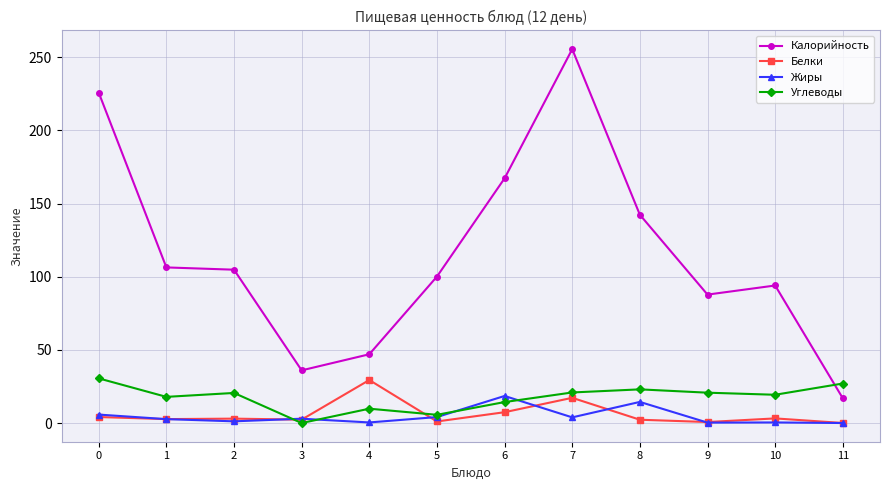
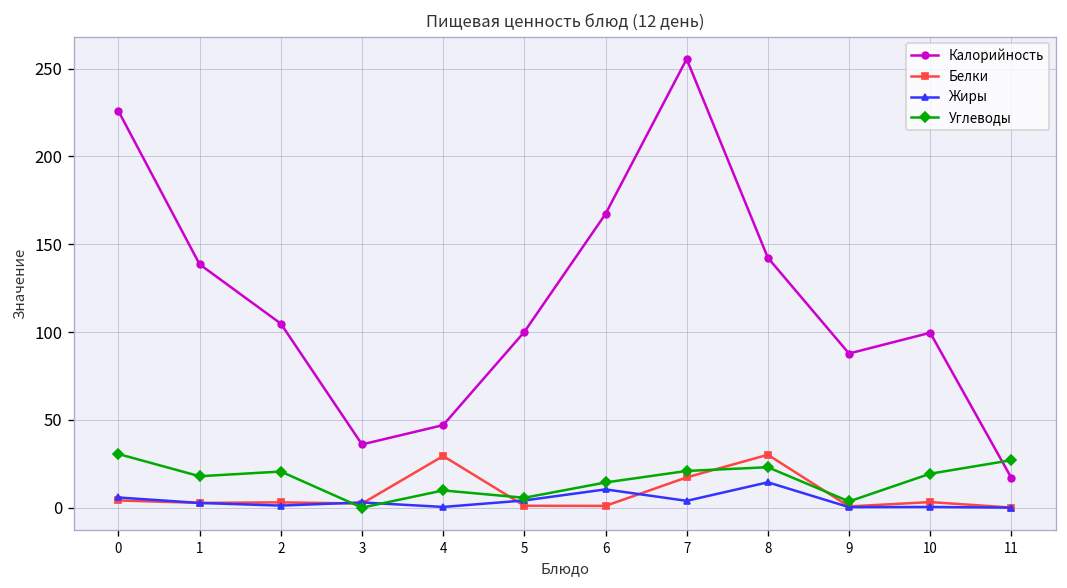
  {
    "Калорийность": {
      "0": 226,
-     "1": 106,
+     "1": 139,
      "2": 105,
      "3": 36,
      "4": 47,
      "5": 100,
      "6": 167,
      "7": 256,
      "8": 142,
      "9": 88,
-     "10": 94,
+     "10": 100,
      "11": 17
    },
    "Белки": {
      "2": 3,
      "4": 29,
      "5": 1,
-     "6": 7,
+     "6": 1,
      "7": 17,
-     "8": 2,
+     "8": 30,
      "10": 3
    },
    "Жиры": {
      "2": 1,
      "4": 0,
-     "6": 19,
+     "6": 10,
      "7": 4,
      "8": 14,
      "10": 0
    },
    "Углеводы": {
      "0": 31,
      "1": 18,
      "2": 21,
      "3": 0,
      "4": 10,
      "6": 14,
      "7": 21,
      "8": 23,
-     "9": 21,
+     "9": 4,
      "10": 19,
      "11": 27
    }
  }
